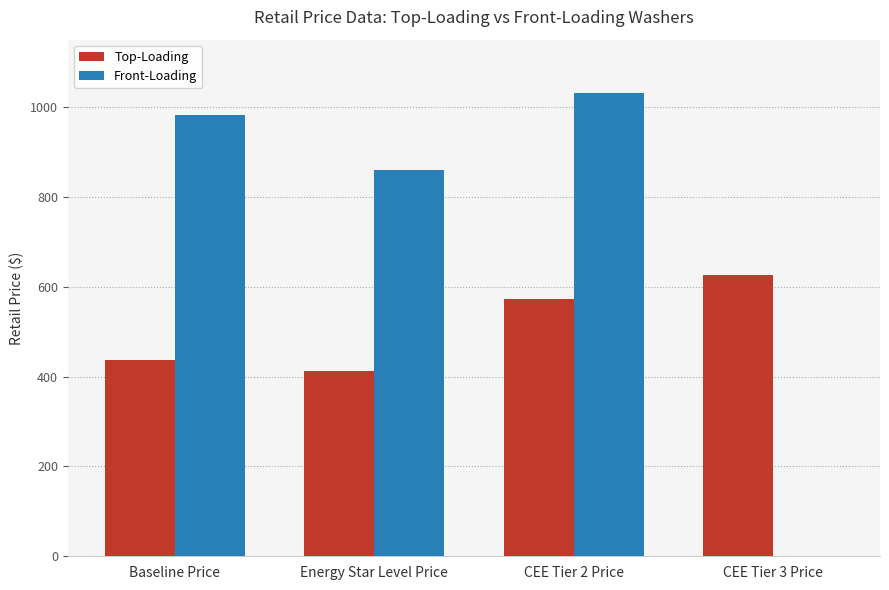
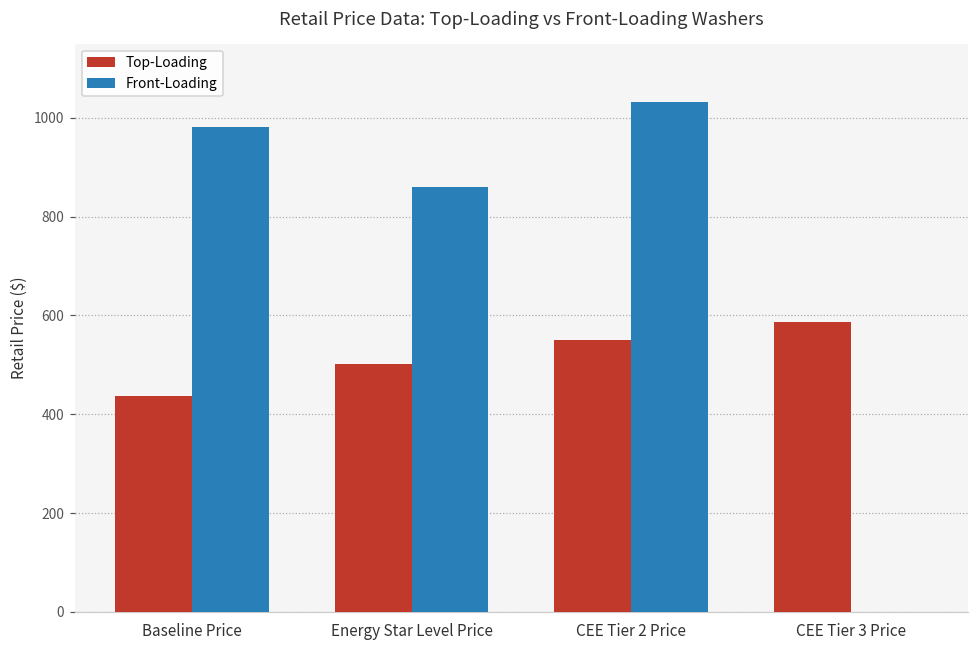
  {
    "Top-Loading": {
      "Baseline Price": 440,
-     "Energy Star Level Price": 410,
-     "CEE Tier 2 Price": 570,
-     "CEE Tier 3 Price": 630
+     "Energy Star Level Price": 500,
+     "CEE Tier 2 Price": 550,
+     "CEE Tier 3 Price": 590
    },
    "Front-Loading": {
      "Baseline Price": 980,
      "Energy Star Level Price": 860,
      "CEE Tier 2 Price": 1030,
      "CEE Tier 3 Price": 0
    }
  }
